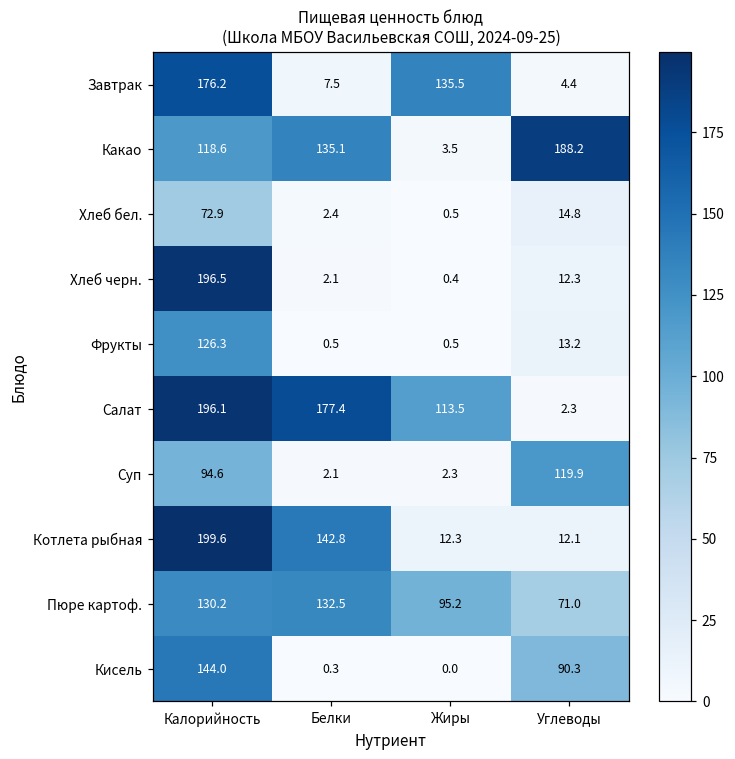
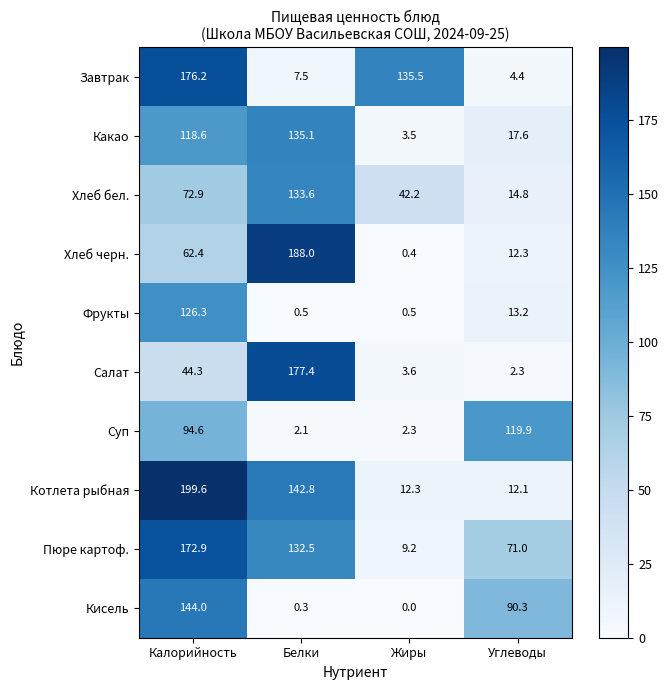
  {
    "Завтрак": {
      "Калорийность": 176.2,
      "Белки": 7.5,
      "Жиры": 135.5,
      "Углеводы": 4.4
    },
    "Какао": {
      "Калорийность": 118.6,
      "Белки": 135.1,
      "Жиры": 3.5,
-     "Углеводы": 188.2
+     "Углеводы": 17.6
    },
    "Хлеб бел.": {
      "Калорийность": 72.9,
-     "Белки": 2.4,
-     "Жиры": 0.5,
+     "Белки": 133.6,
+     "Жиры": 42.2,
      "Углеводы": 14.8
    },
    "Хлеб черн.": {
-     "Калорийность": 196.5,
-     "Белки": 2.1,
+     "Калорийность": 62.4,
+     "Белки": 188.0,
      "Жиры": 0.4,
      "Углеводы": 12.3
    },
    "Фрукты": {
      "Калорийность": 126.3,
      "Белки": 0.5,
      "Жиры": 0.5,
      "Углеводы": 13.2
    },
    "Салат": {
-     "Калорийность": 196.1,
+     "Калорийность": 44.3,
      "Белки": 177.4,
-     "Жиры": 113.5,
+     "Жиры": 3.6,
      "Углеводы": 2.3
    },
    "Суп": {
      "Калорийность": 94.6,
      "Белки": 2.1,
      "Жиры": 2.3,
      "Углеводы": 119.9
    },
    "Котлета рыбная": {
      "Калорийность": 199.6,
      "Белки": 142.8,
      "Жиры": 12.3,
      "Углеводы": 12.1
    },
    "Пюре картоф.": {
-     "Калорийность": 130.2,
+     "Калорийность": 172.9,
      "Белки": 132.5,
-     "Жиры": 95.2,
+     "Жиры": 9.2,
      "Углеводы": 71.0
    },
    "Кисель": {
      "Калорийность": 144.0,
      "Белки": 0.3,
      "Жиры": 0.0,
      "Углеводы": 90.3
    }
  }
